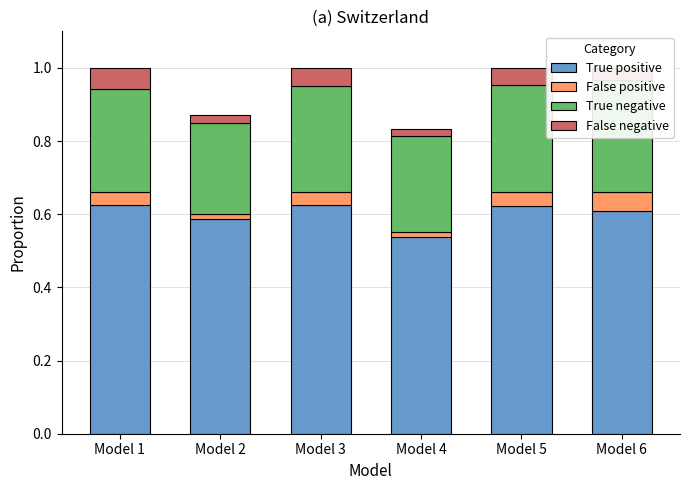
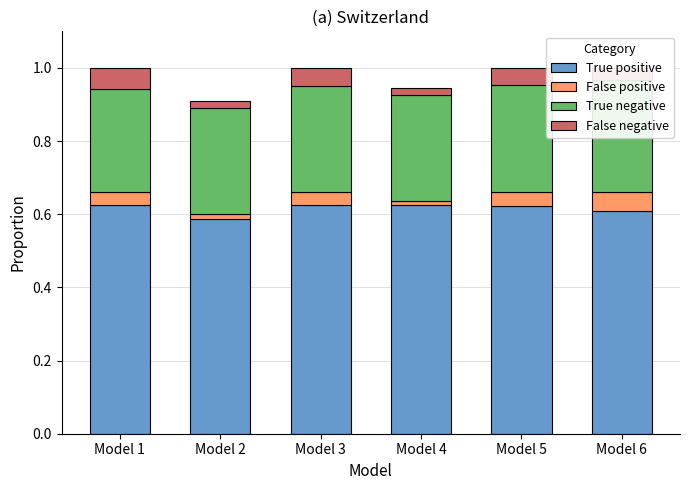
  {
    "True positive": {
      "Model 1": 0.63,
      "Model 2": 0.59,
      "Model 3": 0.63,
-     "Model 4": 0.54,
+     "Model 4": 0.63,
      "Model 5": 0.62,
      "Model 6": 0.61
    },
    "False positive": {
      "Model 1": 0.04,
      "Model 2": 0.01,
      "Model 3": 0.04,
      "Model 4": 0.01,
      "Model 5": 0.04,
      "Model 6": 0.05
    },
    "True negative": {
      "Model 1": 0.28,
-     "Model 2": 0.25,
+     "Model 2": 0.29,
      "Model 3": 0.29,
-     "Model 4": 0.26,
+     "Model 4": 0.29,
      "Model 5": 0.29
    },
    "False negative": {
      "Model 1": 0.06,
      "Model 2": 0.02,
      "Model 3": 0.05,
      "Model 4": 0.02,
      "Model 5": 0.05
    }
  }
